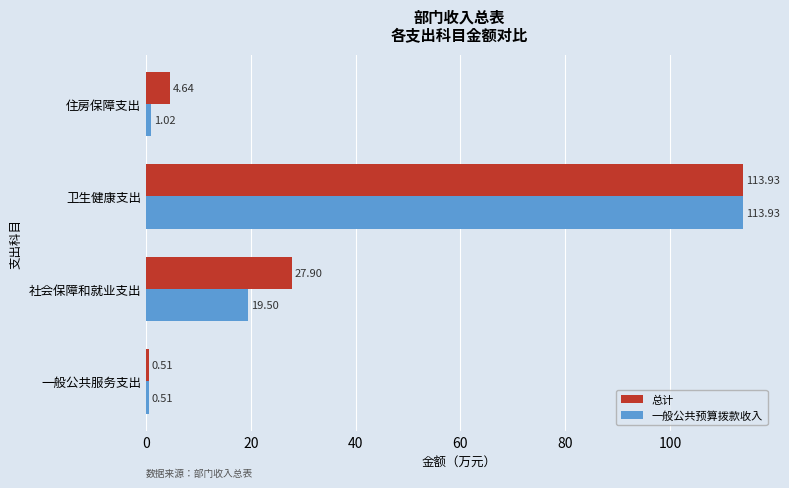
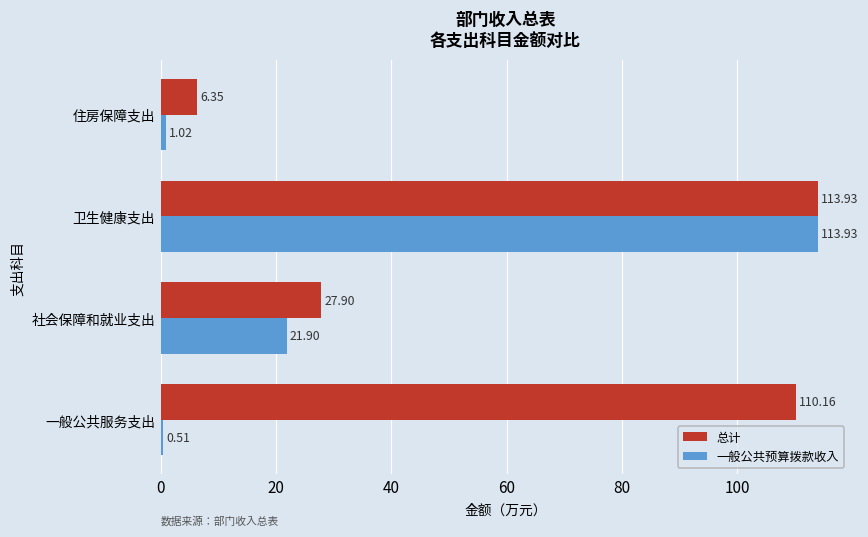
  {
    "总计": {
-     "住房保障支出": 4.64,
+     "住房保障支出": 6.35,
      "卫生健康支出": 113.93,
      "社会保障和就业支出": 27.90,
-     "一般公共服务支出": 0.51
+     "一般公共服务支出": 110.16
    },
    "一般公共预算拨款收入": {
      "住房保障支出": 1.02,
      "卫生健康支出": 113.93,
-     "社会保障和就业支出": 19.50,
+     "社会保障和就业支出": 21.90,
      "一般公共服务支出": 0.51
    }
  }
